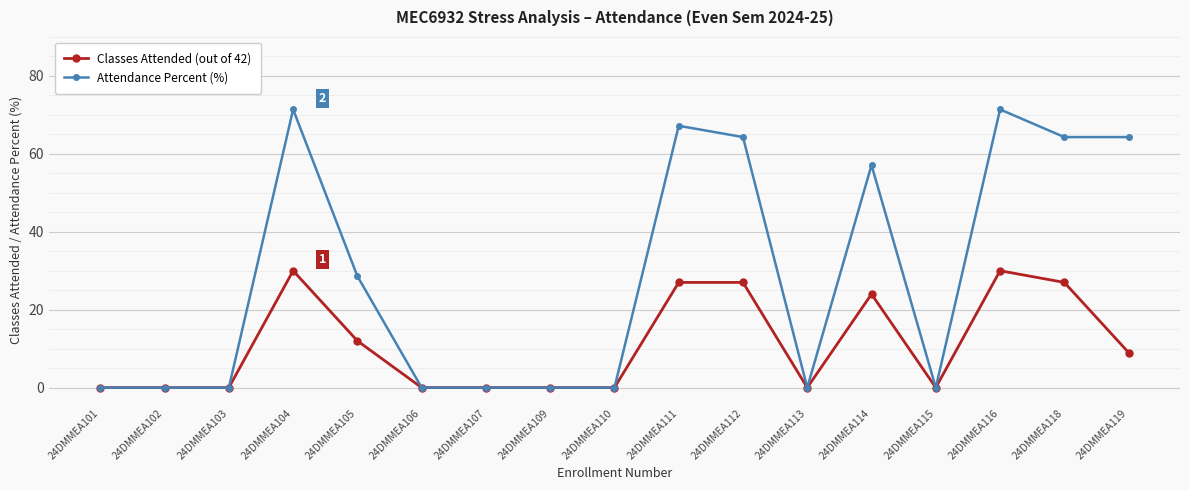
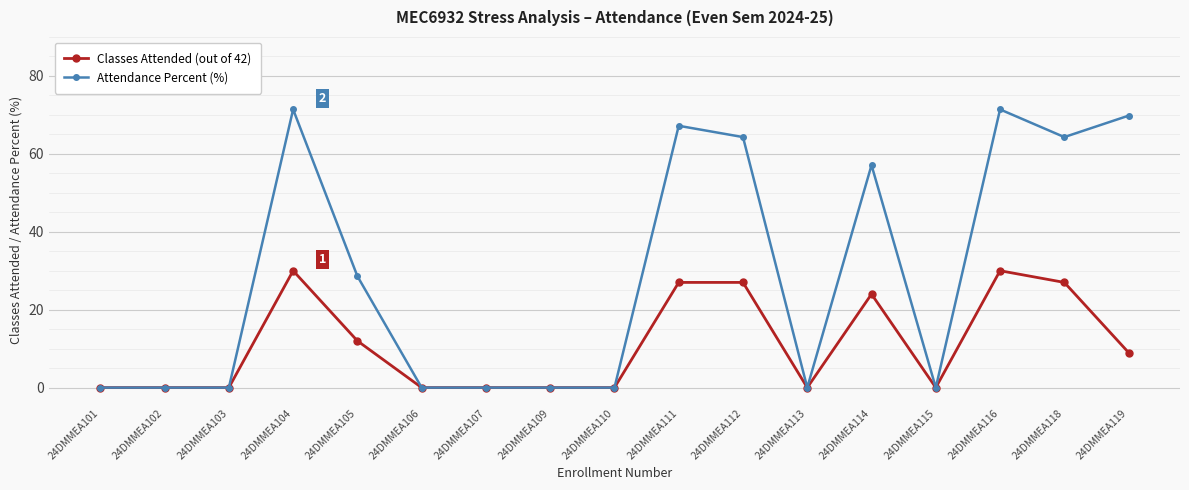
  {
    "Classes Attended (out of 42)": {
      "24DMMEA104": 30,
      "24DMMEA105": 12,
      "24DMMEA111": 27,
      "24DMMEA112": 27,
      "24DMMEA114": 24,
      "24DMMEA116": 30,
      "24DMMEA118": 27,
      "24DMMEA119": 9
    },
    "Attendance Percent (%)": {
      "24DMMEA104": 71,
      "24DMMEA105": 29,
      "24DMMEA111": 67,
      "24DMMEA112": 64,
      "24DMMEA114": 57,
      "24DMMEA116": 71,
      "24DMMEA118": 64,
-     "24DMMEA119": 64
+     "24DMMEA119": 70
    }
  }
